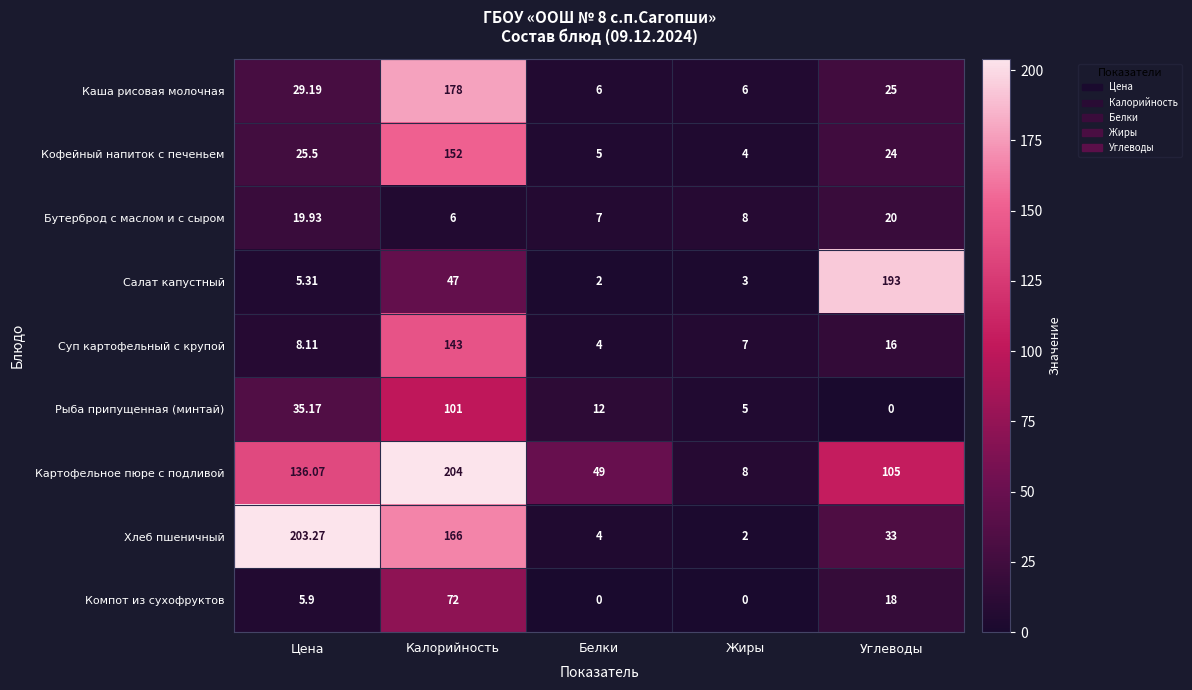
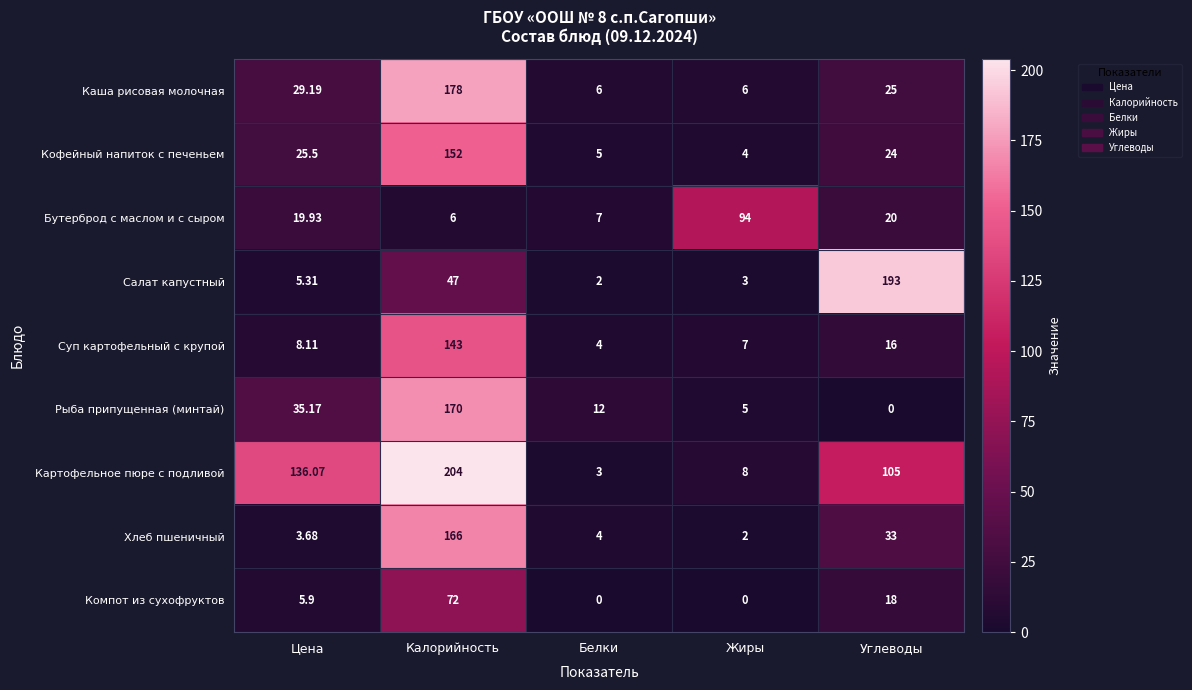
  {
    "Каша рисовая молочная": {
      "Цена": 29.19,
      "Калорийность": 178,
      "Белки": 6,
      "Жиры": 6,
      "Углеводы": 25
    },
    "Кофейный напиток с печеньем": {
      "Цена": 25.5,
      "Калорийность": 152,
      "Белки": 5,
      "Жиры": 4,
      "Углеводы": 24
    },
    "Бутерброд с маслом и с сыром": {
      "Цена": 19.93,
      "Калорийность": 6,
      "Белки": 7,
-     "Жиры": 8,
+     "Жиры": 94,
      "Углеводы": 20
    },
    "Салат капустный": {
      "Цена": 5.31,
      "Калорийность": 47,
      "Белки": 2,
      "Жиры": 3,
      "Углеводы": 193
    },
    "Суп картофельный с крупой": {
      "Цена": 8.11,
      "Калорийность": 143,
      "Белки": 4,
      "Жиры": 7,
      "Углеводы": 16
    },
    "Рыба припущенная (минтай)": {
      "Цена": 35.17,
-     "Калорийность": 101,
+     "Калорийность": 170,
      "Белки": 12,
      "Жиры": 5,
      "Углеводы": 0
    },
    "Картофельное пюре с подливой": {
      "Цена": 136.07,
      "Калорийность": 204,
-     "Белки": 49,
+     "Белки": 3,
      "Жиры": 8,
      "Углеводы": 105
    },
    "Хлеб пшеничный": {
-     "Цена": 203.27,
+     "Цена": 3.68,
      "Калорийность": 166,
      "Белки": 4,
      "Жиры": 2,
      "Углеводы": 33
    },
    "Компот из сухофруктов": {
      "Цена": 5.9,
      "Калорийность": 72,
      "Белки": 0,
      "Жиры": 0,
      "Углеводы": 18
    }
  }
